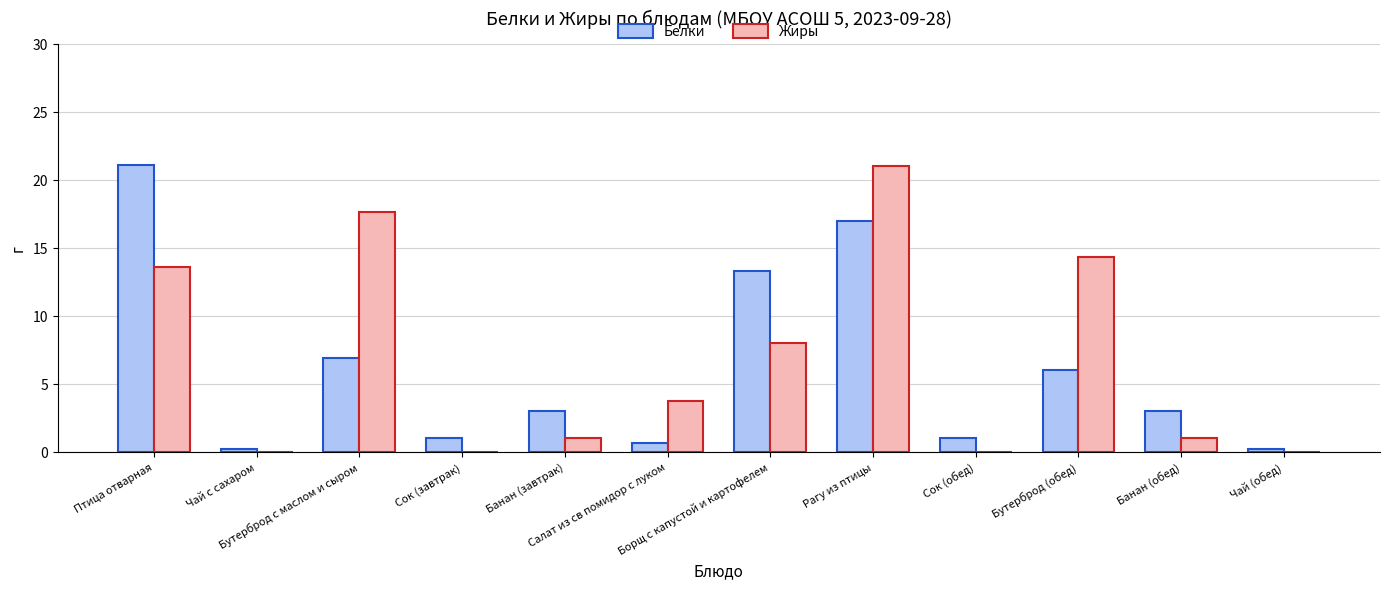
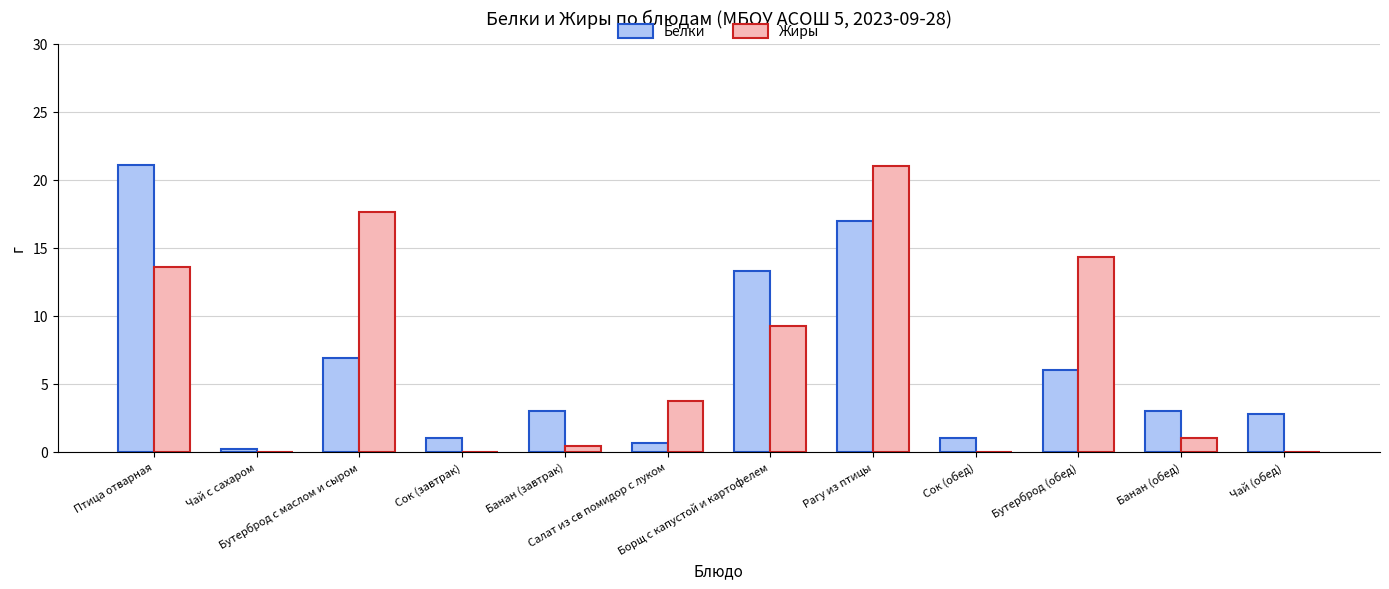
  {
    "Белки": {
      "Птица отварная": 21.1,
      "Чай с сахаром": 0.2,
      "Бутерброд с маслом и сыром": 6.9,
      "Сок (завтрак)": 1.0,
      "Банан (завтрак)": 3.0,
      "Салат из св помидор с луком": 0.7,
      "Борщ с капустой и картофелем": 13.3,
      "Рагу из птицы": 17.0,
      "Сок (обед)": 1.0,
      "Бутерброд (обед)": 6.0,
      "Банан (обед)": 3.0,
-     "Чай (обед)": 0.2
+     "Чай (обед)": 2.8
    },
    "Жиры": {
      "Птица отварная": 13.6,
      "Бутерброд с маслом и сыром": 17.6,
      "Сок (завтрак)": 0.0,
-     "Банан (завтрак)": 1.0,
+     "Банан (завтрак)": 0.4,
      "Салат из св помидор с луком": 3.7,
-     "Борщ с капустой и картофелем": 8.0,
+     "Борщ с капустой и картофелем": 9.2,
      "Рагу из птицы": 21.0,
      "Сок (обед)": 0.0,
      "Бутерброд (обед)": 14.3,
      "Банан (обед)": 1.0
    }
  }
